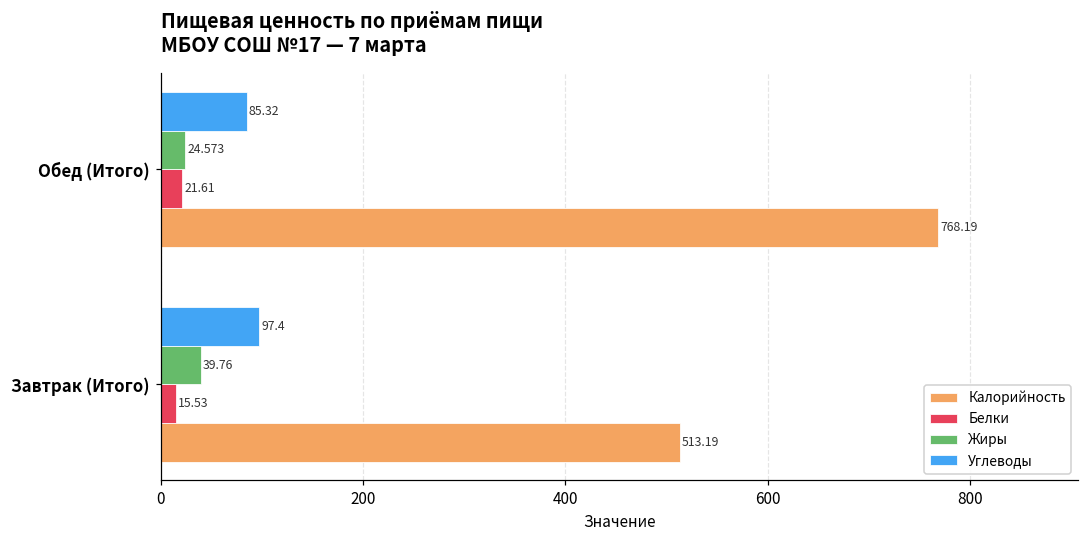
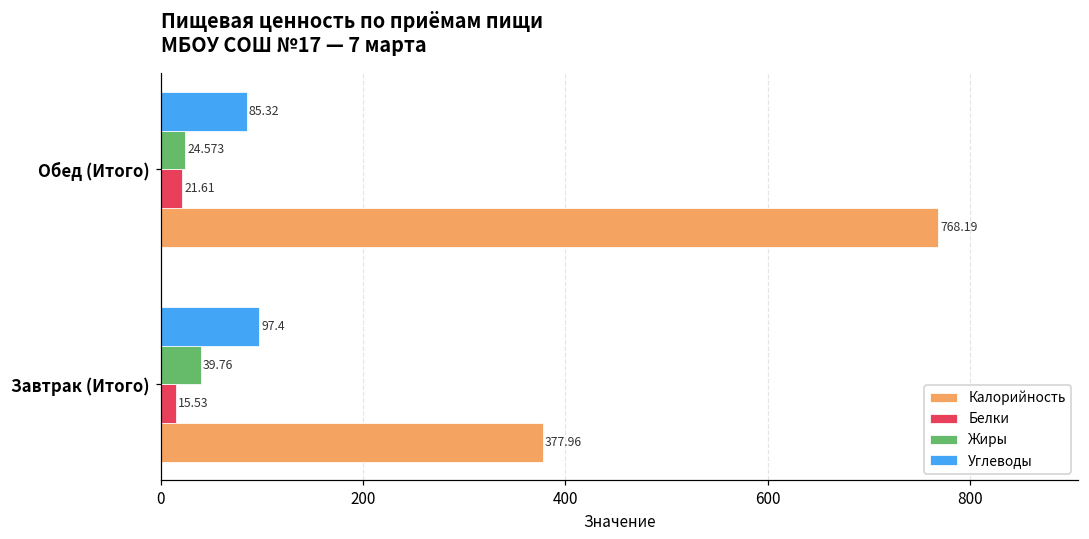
  {
    "Калорийность": {
      "Обед (Итого)": 768.19,
-     "Завтрак (Итого)": 513.19
+     "Завтрак (Итого)": 377.96
    },
    "Белки": {
      "Обед (Итого)": 21.61,
      "Завтрак (Итого)": 15.53
    },
    "Жиры": {
      "Обед (Итого)": 24.573,
      "Завтрак (Итого)": 39.76
    },
    "Углеводы": {
      "Обед (Итого)": 85.32,
      "Завтрак (Итого)": 97.4
    }
  }
